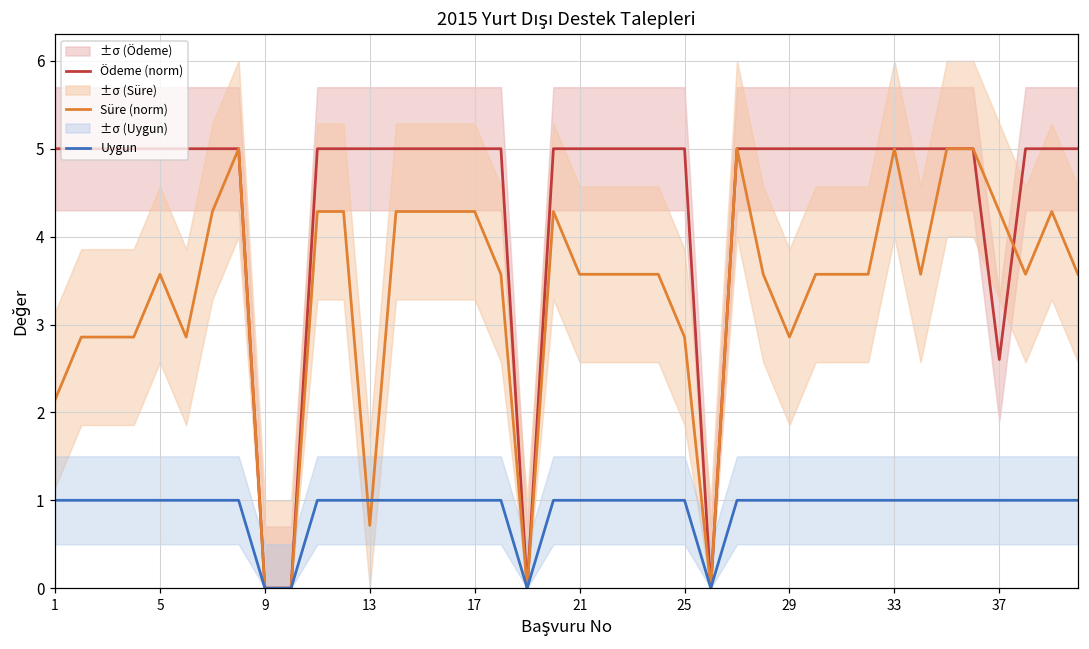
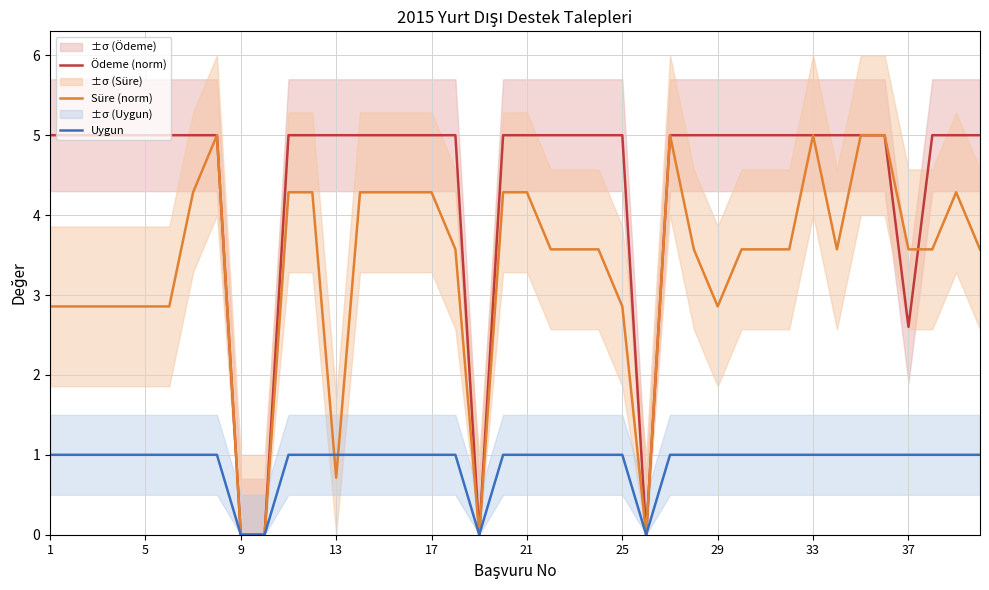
  {
    "Ödeme (norm)": {
      "1": 5.0,
      "13": 5.0,
      "17": 5.0,
      "21": 5.0,
      "25": 5.0,
      "29": 5.0,
      "37": 2.6
    },
    "Süre (norm)": {
-     "1": 2.1,
-     "5": 3.6,
+     "1": 2.9,
+     "5": 2.9,
      "13": 0.7,
      "17": 4.3,
-     "21": 3.6,
+     "21": 4.3,
      "25": 2.9,
      "29": 2.9,
-     "37": 4.3
+     "37": 3.6
    },
    "Uygun": {
      "1": 1.0,
      "5": 1.0,
      "13": 1.0,
      "17": 1.0,
      "21": 1.0,
      "25": 1.0,
      "29": 1.0,
      "33": 1.0,
      "37": 1.0
    }
  }
